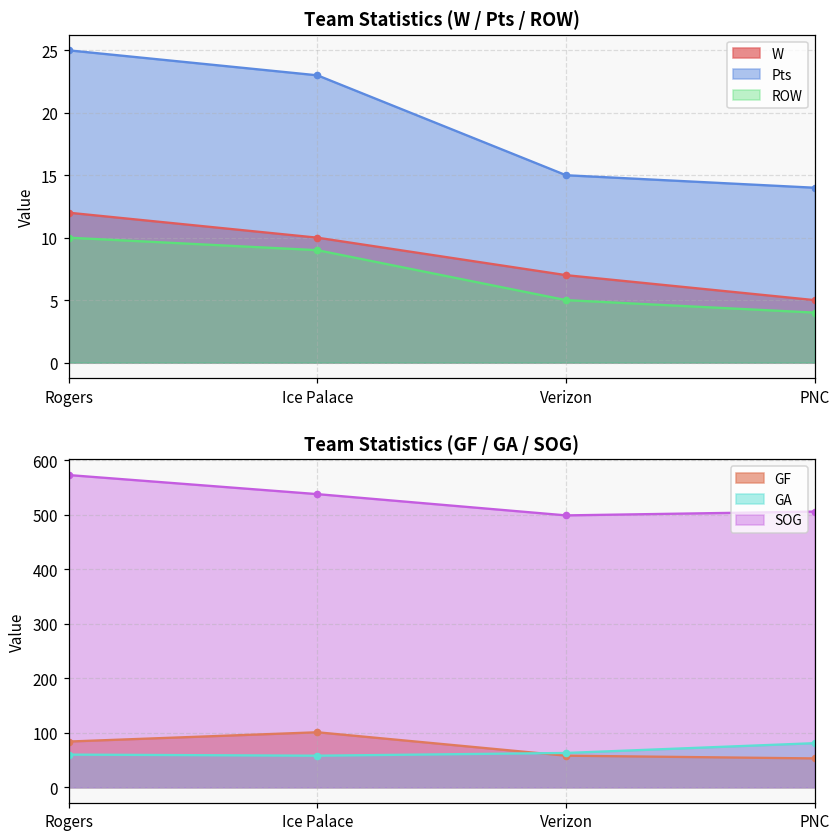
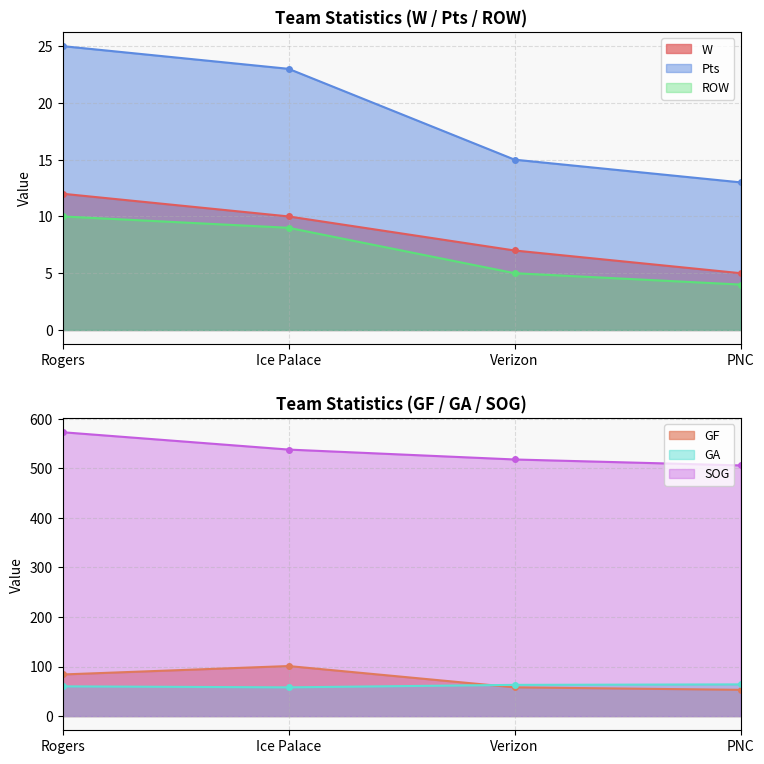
  {
    "Team Statistics (W / Pts / ROW)": {
      "W": {
        "Rogers": 12,
        "Ice Palace": 10,
        "Verizon": 7,
        "PNC": 5
      },
      "Pts": {
        "Rogers": 25,
        "Ice Palace": 23,
        "Verizon": 15,
-       "PNC": 14
+       "PNC": 13
      },
      "ROW": {
        "Rogers": 10,
        "Ice Palace": 9,
        "Verizon": 5,
        "PNC": 4
      }
    },
    "Team Statistics (GF / GA / SOG)": {
      "GF": {
        "Rogers": 80,
        "Ice Palace": 100,
        "PNC": 50
      },
      "GA": {
        "Rogers": 60,
        "Ice Palace": 60,
-       "PNC": 80
+       "PNC": 60
      },
      "SOG": {
        "Rogers": 570,
        "Ice Palace": 540,
-       "Verizon": 500,
+       "Verizon": 520,
        "PNC": 510
      }
    }
  }
